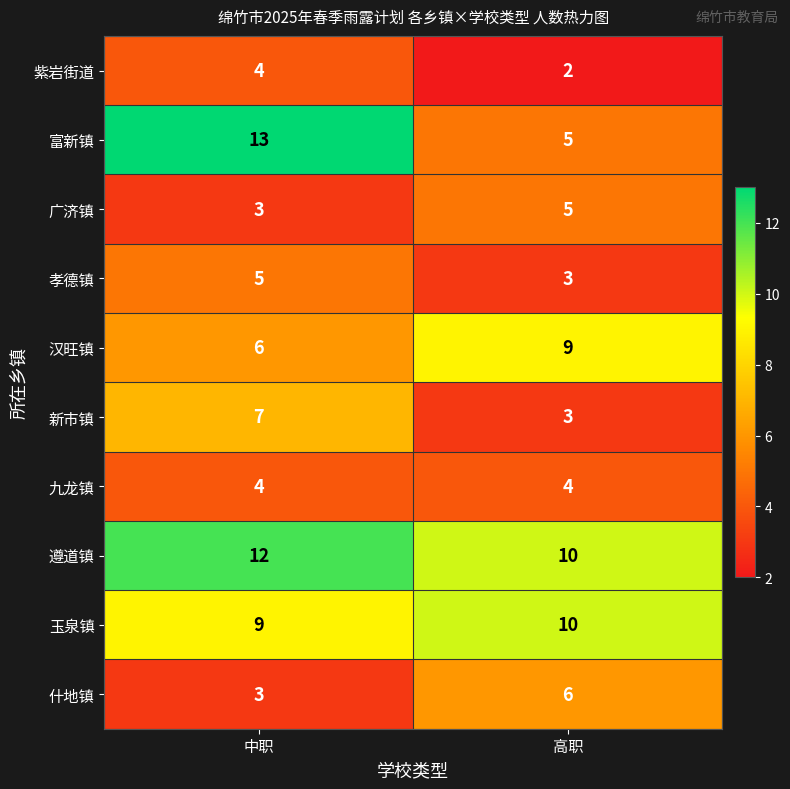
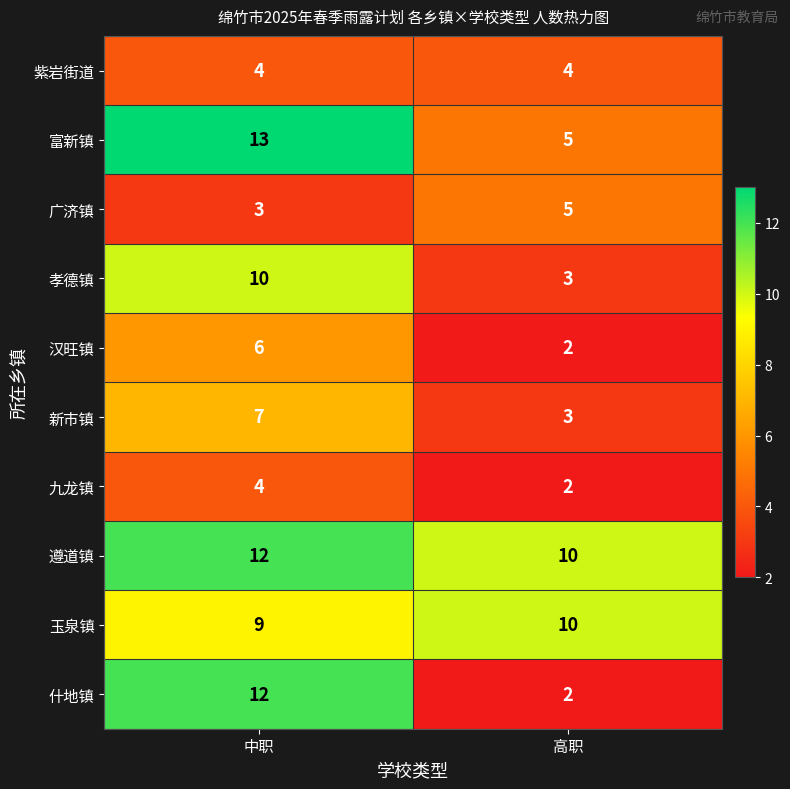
  {
    "紫岩街道": {
      "中职": 4,
-     "高职": 2
+     "高职": 4
    },
    "富新镇": {
      "中职": 13,
      "高职": 5
    },
    "广济镇": {
      "中职": 3,
      "高职": 5
    },
    "孝德镇": {
-     "中职": 5,
+     "中职": 10,
      "高职": 3
    },
    "汉旺镇": {
      "中职": 6,
-     "高职": 9
+     "高职": 2
    },
    "新市镇": {
      "中职": 7,
      "高职": 3
    },
    "九龙镇": {
      "中职": 4,
-     "高职": 4
+     "高职": 2
    },
    "遵道镇": {
      "中职": 12,
      "高职": 10
    },
    "玉泉镇": {
      "中职": 9,
      "高职": 10
    },
    "什地镇": {
-     "中职": 3,
-     "高职": 6
+     "中职": 12,
+     "高职": 2
    }
  }
